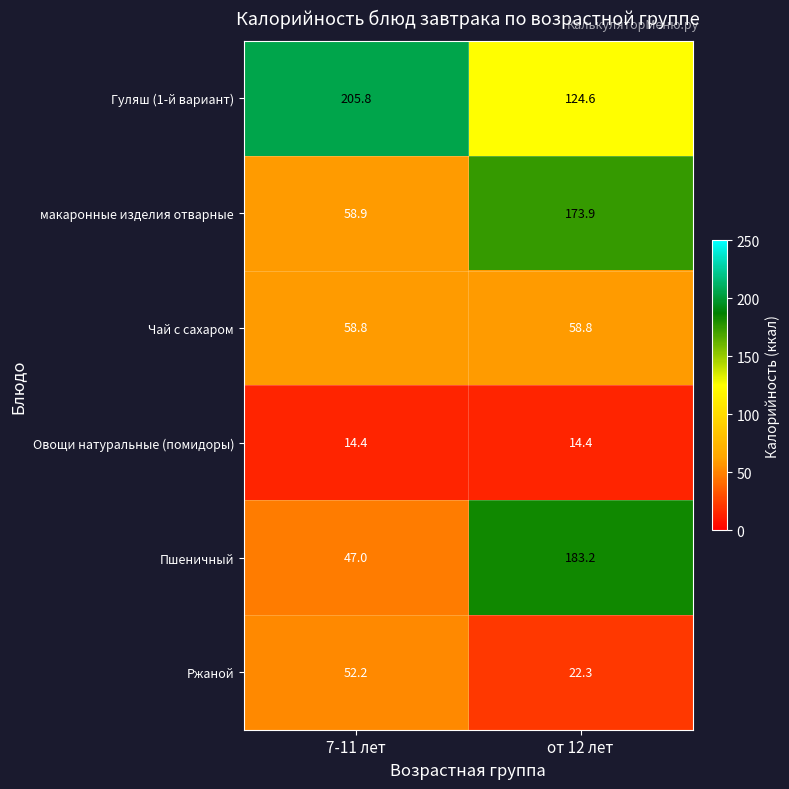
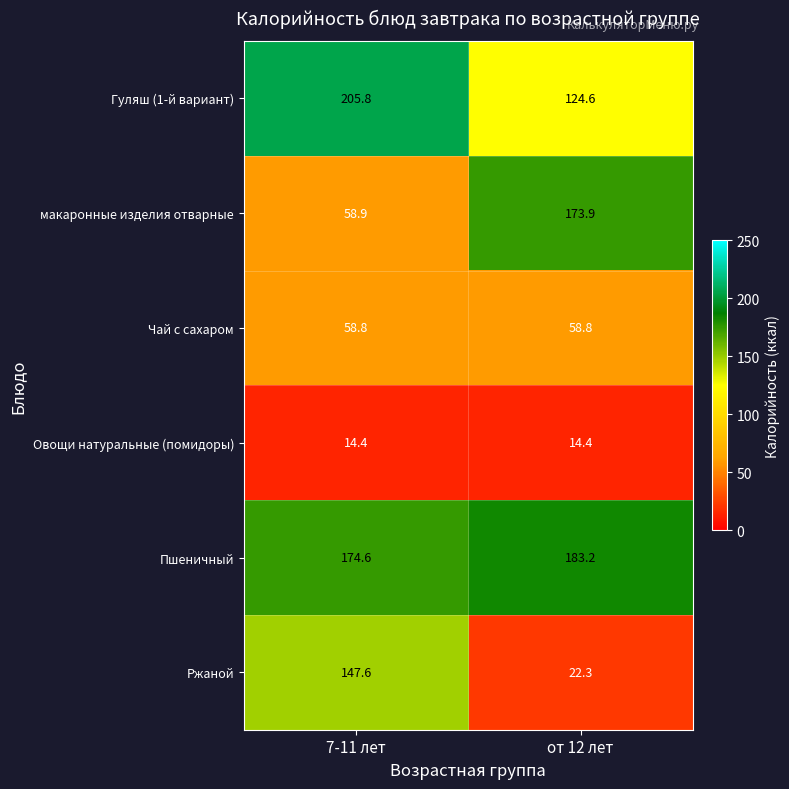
  {
    "Гуляш (1-й вариант)": {
      "7-11 лет": 205.8,
      "от 12 лет": 124.6
    },
    "макаронные изделия отварные": {
      "7-11 лет": 58.9,
      "от 12 лет": 173.9
    },
    "Чай с сахаром": {
      "7-11 лет": 58.8,
      "от 12 лет": 58.8
    },
    "Овощи натуральные (помидоры)": {
      "7-11 лет": 14.4,
      "от 12 лет": 14.4
    },
    "Пшеничный": {
-     "7-11 лет": 47.0,
+     "7-11 лет": 174.6,
      "от 12 лет": 183.2
    },
    "Ржаной": {
-     "7-11 лет": 52.2,
+     "7-11 лет": 147.6,
      "от 12 лет": 22.3
    }
  }
